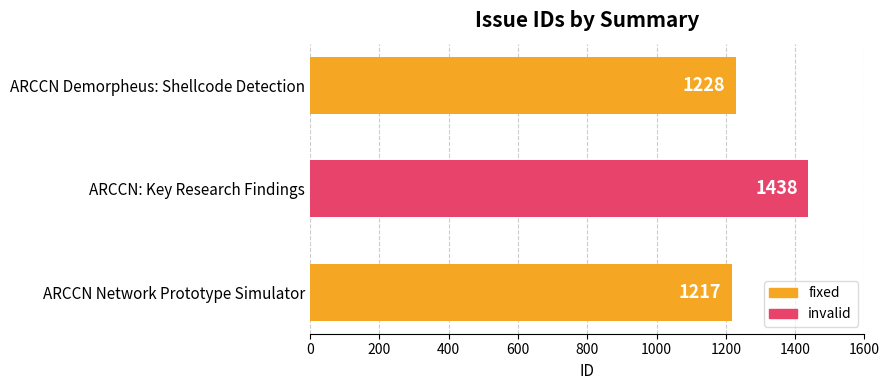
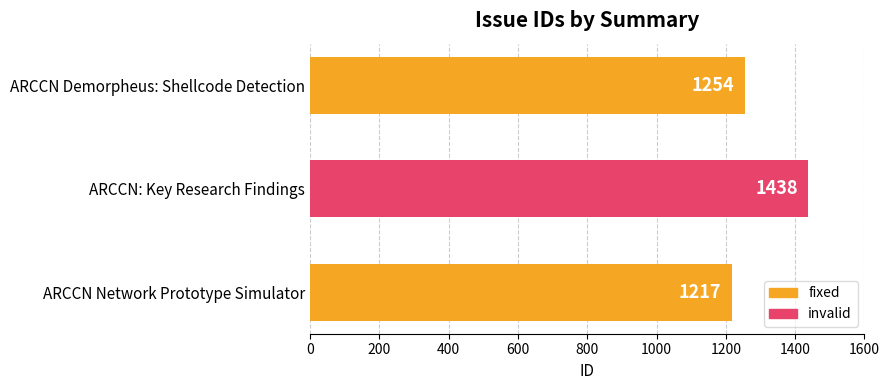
  {
-   "ARCCN Demorpheus: Shellcode Detection": 1228,
+   "ARCCN Demorpheus: Shellcode Detection": 1254,
    "ARCCN: Key Research Findings": 1438,
    "ARCCN Network Prototype Simulator": 1217
  }
